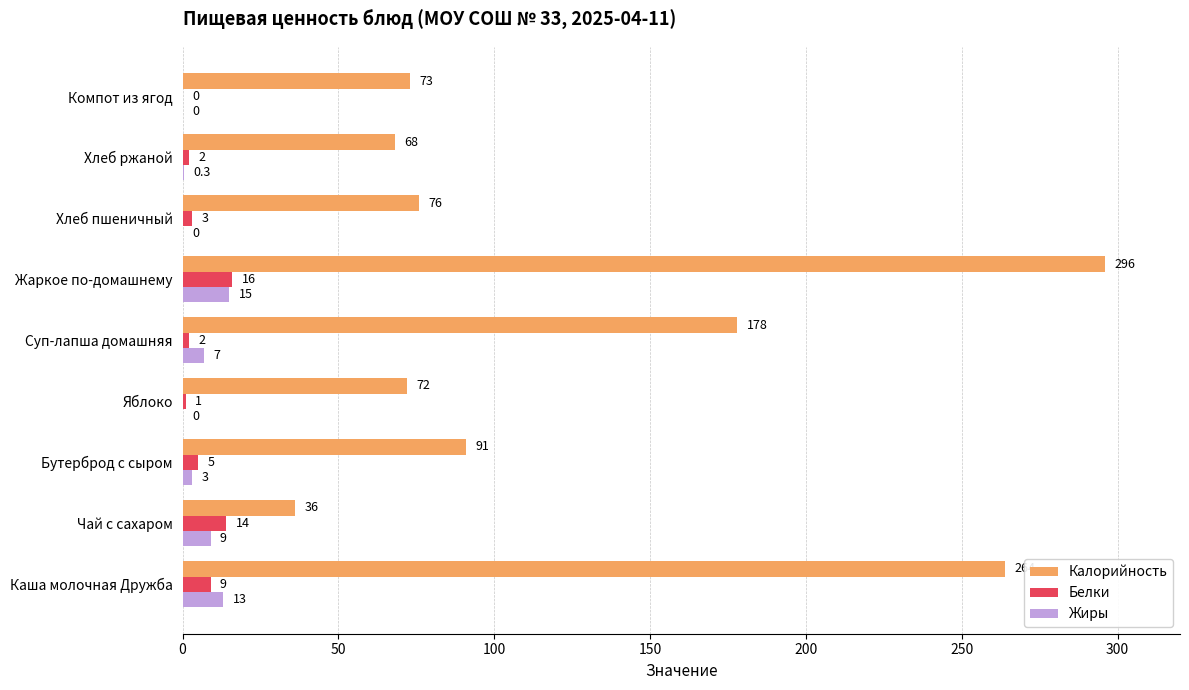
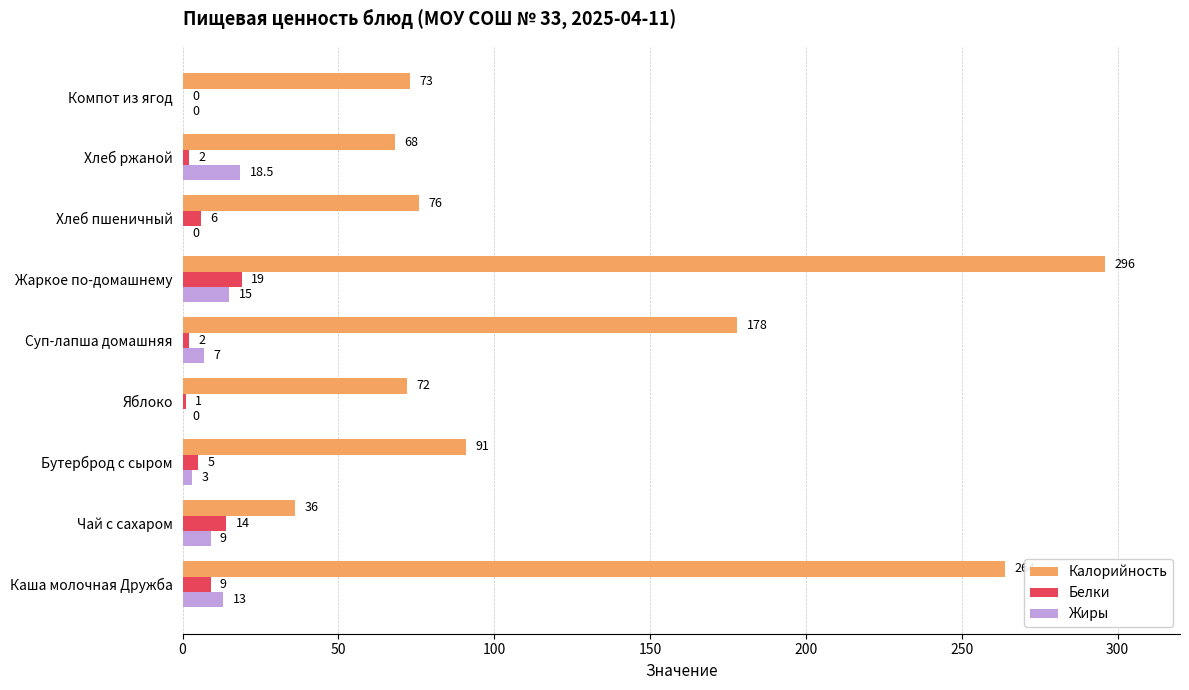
  {
    "Калорийность": {
      "Компот из ягод": 73,
      "Хлеб ржаной": 68,
      "Хлеб пшеничный": 76,
      "Жаркое по-домашнему": 296,
      "Суп-лапша домашняя": 178,
      "Яблоко": 72,
      "Бутерброд с сыром": 91,
      "Чай с сахаром": 36
    },
    "Белки": {
      "Компот из ягод": 0,
      "Хлеб ржаной": 2,
-     "Хлеб пшеничный": 3,
-     "Жаркое по-домашнему": 16,
+     "Хлеб пшеничный": 6,
+     "Жаркое по-домашнему": 19,
      "Суп-лапша домашняя": 2,
      "Яблоко": 1,
      "Бутерброд с сыром": 5,
      "Чай с сахаром": 14,
      "Каша молочная Дружба": 9
    },
    "Жиры": {
      "Компот из ягод": 0,
-     "Хлеб ржаной": 0.3,
+     "Хлеб ржаной": 18.5,
      "Хлеб пшеничный": 0,
      "Жаркое по-домашнему": 15,
      "Суп-лапша домашняя": 7,
      "Яблоко": 0,
      "Бутерброд с сыром": 3,
      "Чай с сахаром": 9,
      "Каша молочная Дружба": 13
    }
  }
